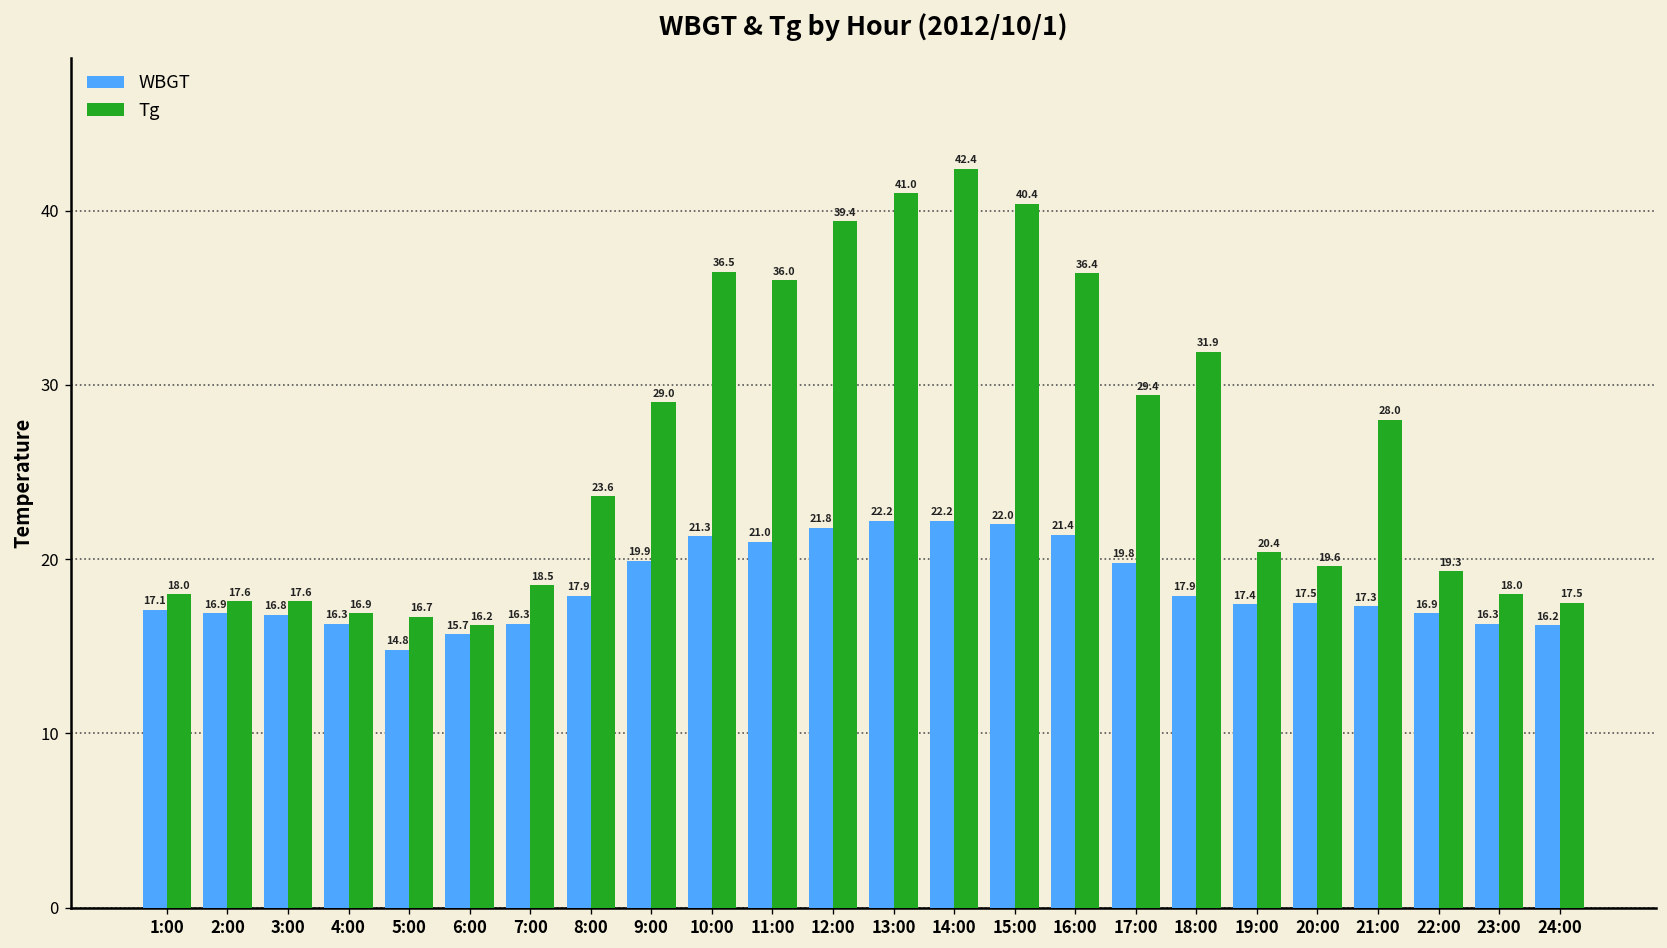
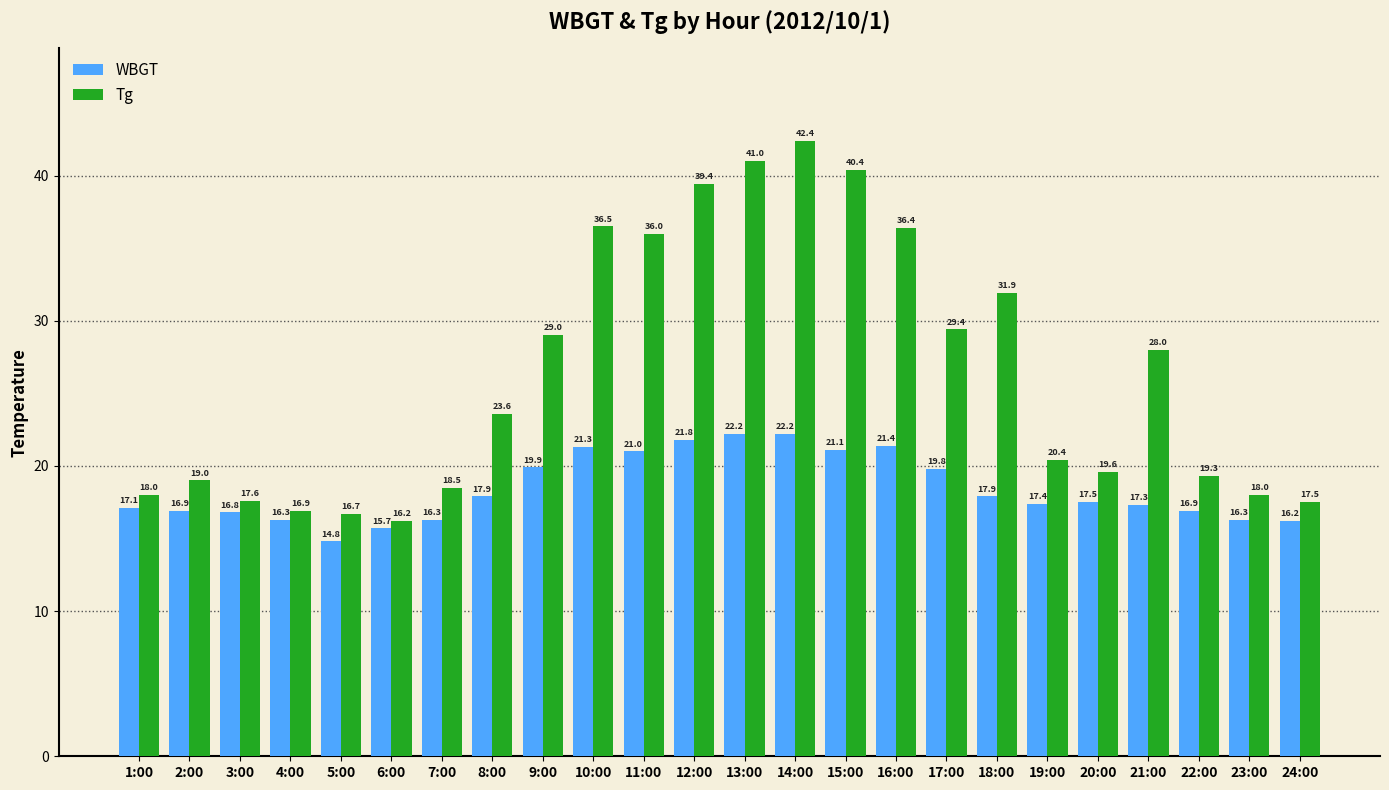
  {
    "WBGT": {
      "1:00": 17.1,
      "2:00": 16.9,
      "3:00": 16.8,
      "4:00": 16.3,
      "5:00": 14.8,
      "6:00": 15.7,
      "7:00": 16.3,
      "8:00": 17.9,
      "9:00": 19.9,
      "10:00": 21.3,
      "11:00": 21.0,
      "12:00": 21.8,
      "13:00": 22.2,
      "14:00": 22.2,
-     "15:00": 22.0,
+     "15:00": 21.1,
      "16:00": 21.4,
      "17:00": 19.8,
      "18:00": 17.9,
      "19:00": 17.4,
      "20:00": 17.5,
      "21:00": 17.3,
      "22:00": 16.9,
      "23:00": 16.3,
      "24:00": 16.2
    },
    "Tg": {
      "1:00": 18.0,
-     "2:00": 17.6,
+     "2:00": 19.0,
      "3:00": 17.6,
      "4:00": 16.9,
      "5:00": 16.7,
      "6:00": 16.2,
      "7:00": 18.5,
      "8:00": 23.6,
      "9:00": 29.0,
      "10:00": 36.5,
      "11:00": 36.0,
      "12:00": 39.4,
      "13:00": 41.0,
      "14:00": 42.4,
      "15:00": 40.4,
      "16:00": 36.4,
      "17:00": 29.4,
      "18:00": 31.9,
      "19:00": 20.4,
      "20:00": 19.6,
      "21:00": 28.0,
      "22:00": 19.3,
      "23:00": 18.0,
      "24:00": 17.5
    }
  }
